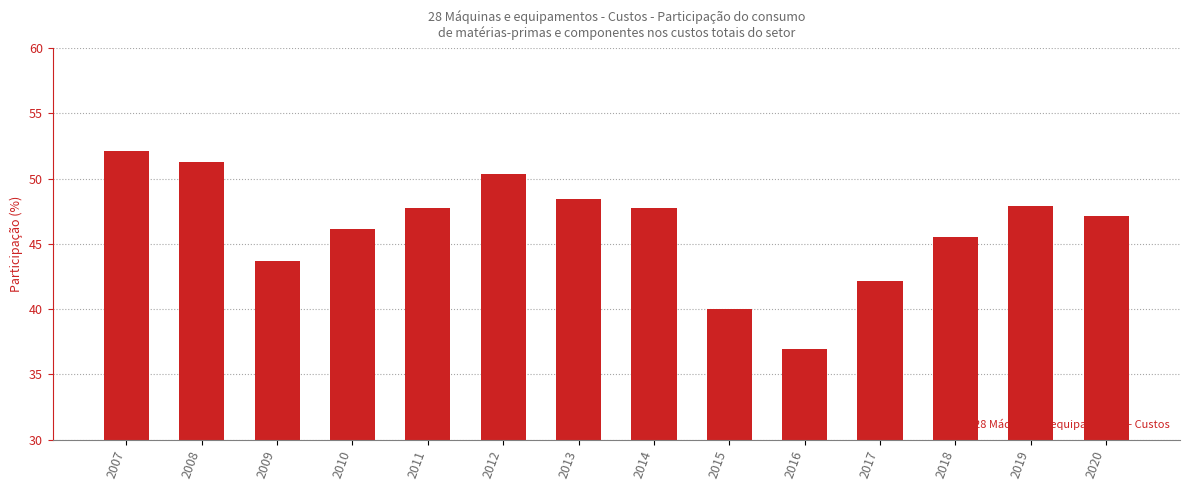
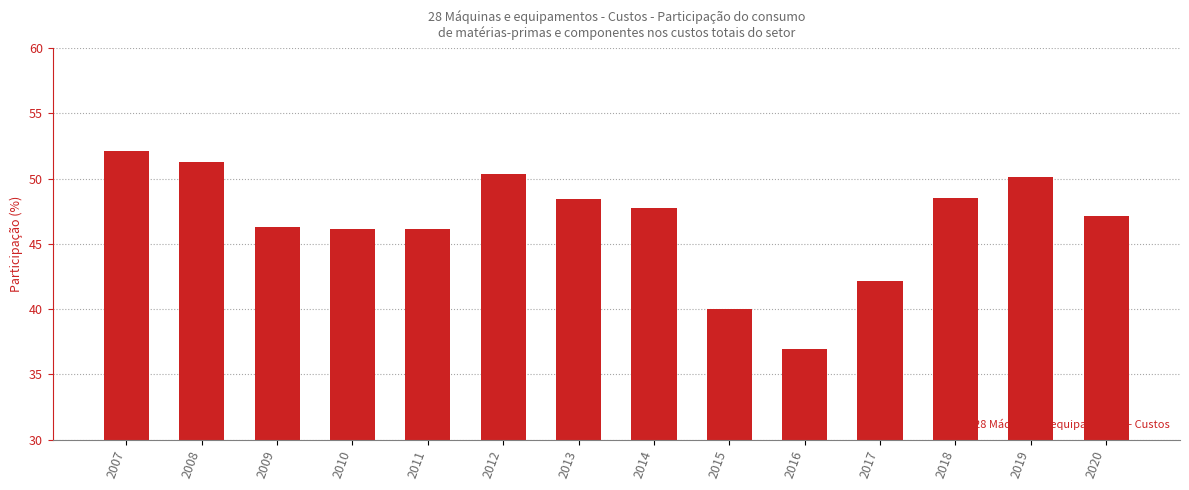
  {
    "2007": 52.2,
    "2008": 51.3,
-   "2009": 43.7,
+   "2009": 46.3,
    "2010": 46.2,
-   "2011": 47.8,
+   "2011": 46.2,
    "2012": 50.4,
    "2013": 48.5,
    "2014": 47.7,
    "2015": 40.0,
    "2016": 36.9,
    "2017": 42.1,
-   "2018": 45.5,
-   "2019": 47.9,
+   "2018": 48.5,
+   "2019": 50.2,
    "2020": 47.2
  }
